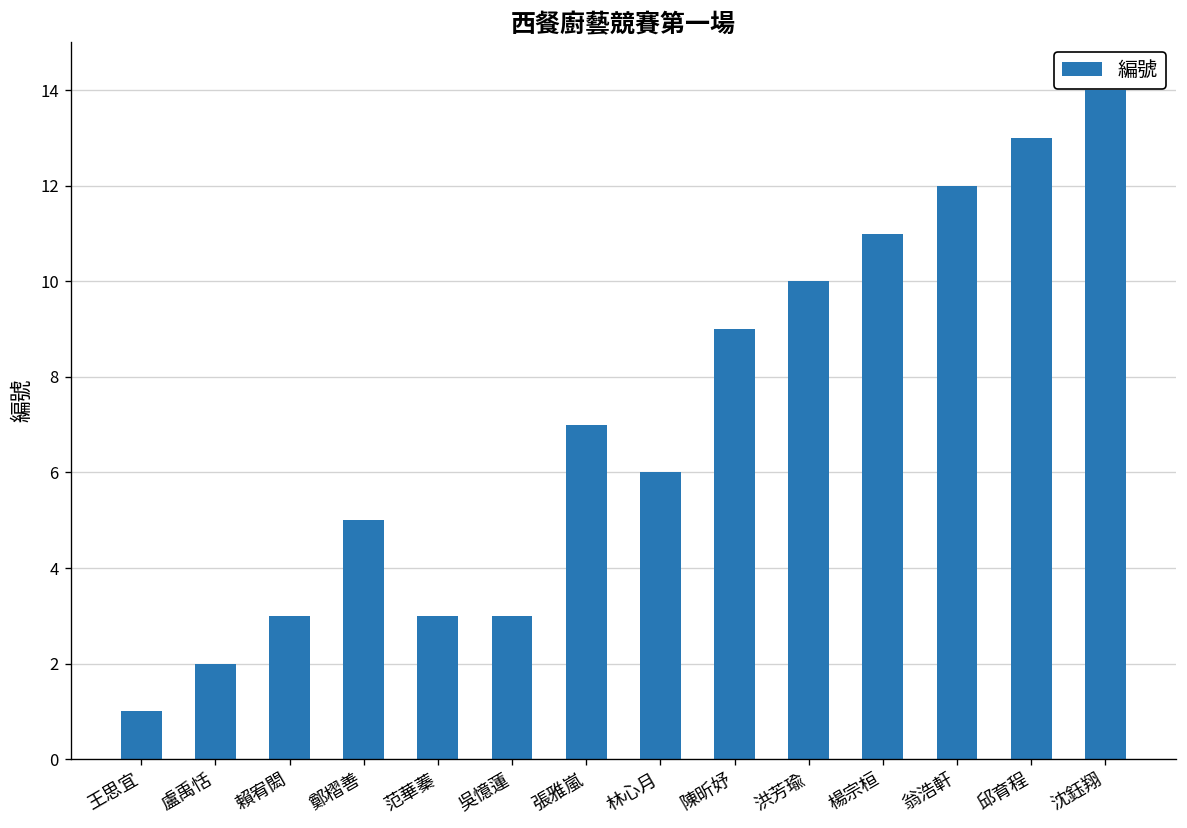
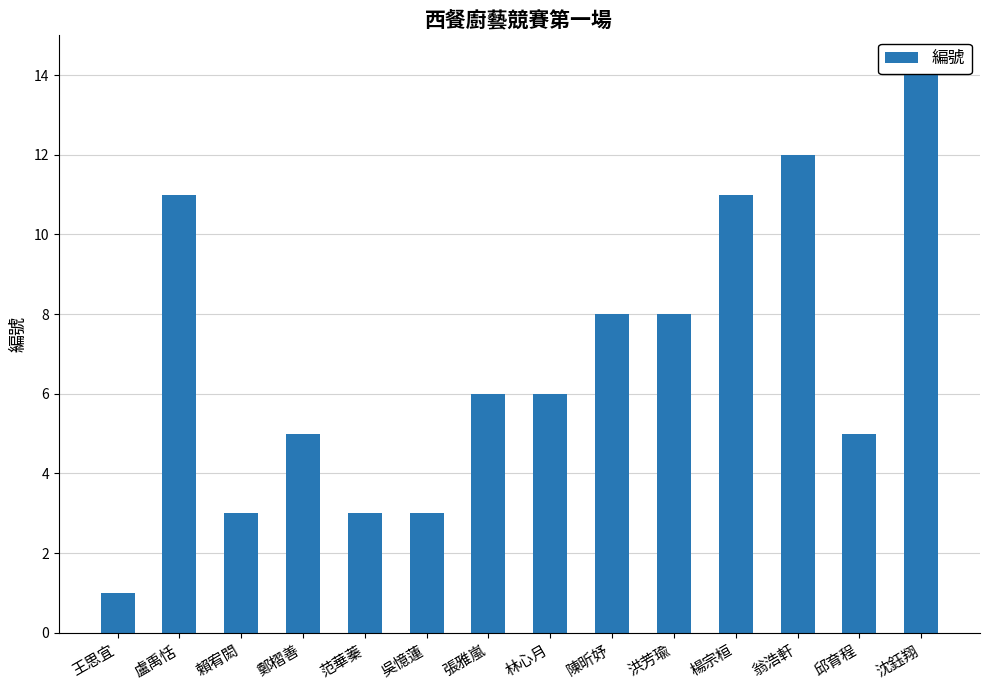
  {
    "王思宜": 1,
-   "盧禹恬": 2,
+   "盧禹恬": 11,
    "賴宥閎": 3,
    "鄭槢善": 5,
    "范華蓁": 3,
    "吳憶蓮": 3,
-   "張雅嵐": 7,
+   "張雅嵐": 6,
    "林心月": 6,
-   "陳昕妤": 9,
-   "洪芳瑜": 10,
+   "陳昕妤": 8,
+   "洪芳瑜": 8,
    "楊宗桓": 11,
    "翁浩軒": 12,
-   "邱育程": 13,
+   "邱育程": 5,
    "沈鈺翔": 14
  }
